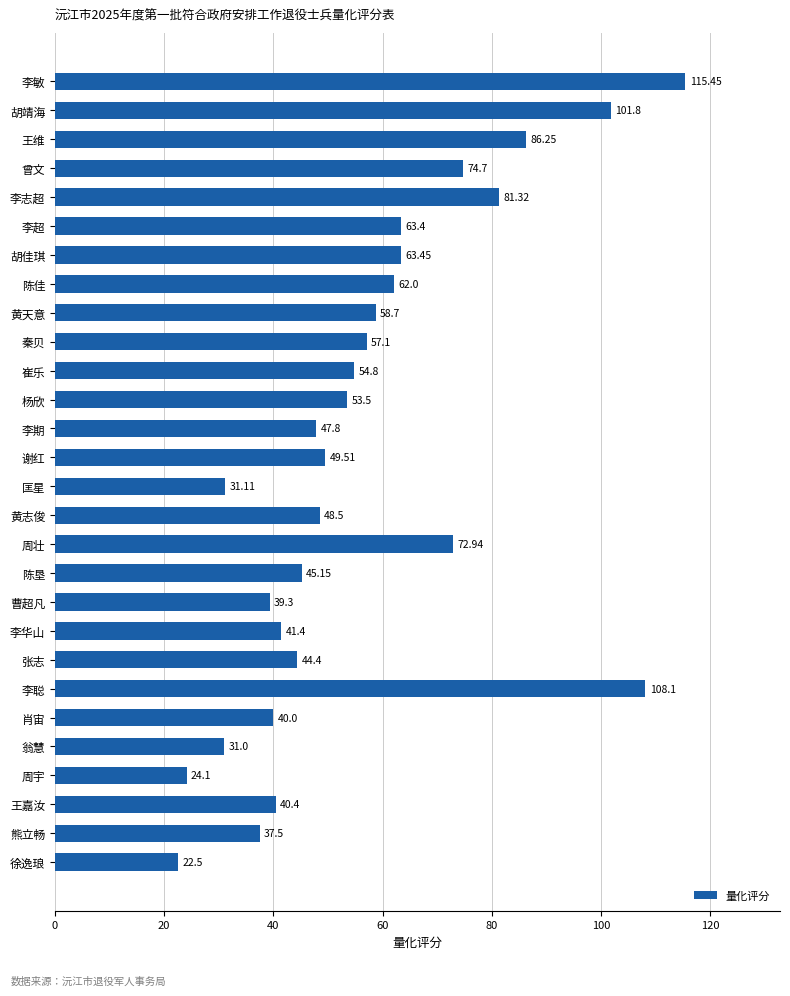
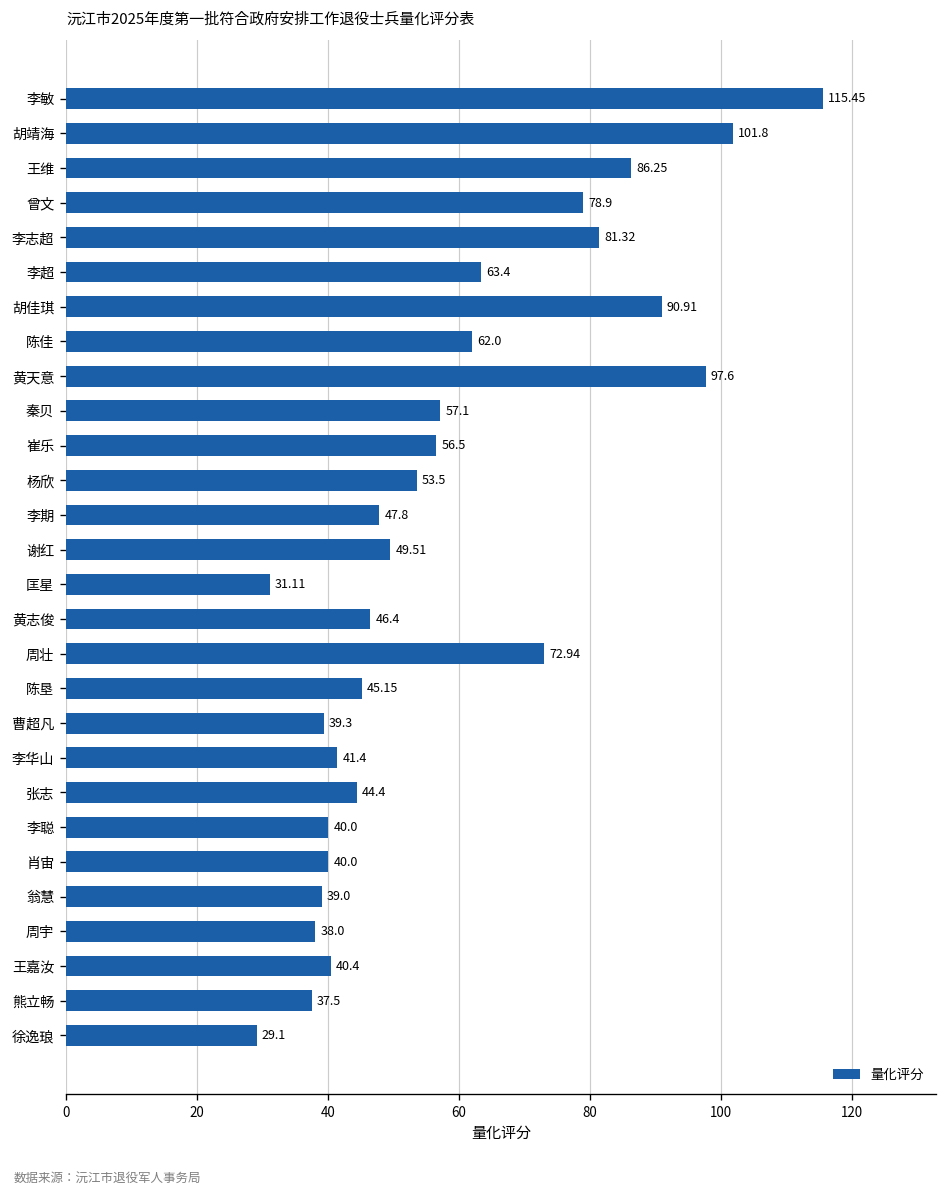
  {
    "李敏": 115.45,
    "胡靖海": 101.8,
    "王维": 86.25,
-   "曾文": 74.7,
+   "曾文": 78.9,
    "李志超": 81.32,
    "李超": 63.4,
-   "胡佳琪": 63.45,
+   "胡佳琪": 90.91,
    "陈佳": 62.0,
-   "黄天意": 58.7,
+   "黄天意": 97.6,
    "秦贝": 57.1,
-   "崔乐": 54.8,
+   "崔乐": 56.5,
    "杨欣": 53.5,
    "李期": 47.8,
    "谢红": 49.51,
    "匡星": 31.11,
-   "黄志俊": 48.5,
+   "黄志俊": 46.4,
    "周壮": 72.94,
    "陈垦": 45.15,
    "曹超凡": 39.3,
    "李华山": 41.4,
    "张志": 44.4,
-   "李聪": 108.1,
+   "李聪": 40.0,
    "肖宙": 40.0,
-   "翁慧": 31.0,
-   "周宇": 24.1,
+   "翁慧": 39.0,
+   "周宇": 38.0,
    "王嘉汝": 40.4,
    "熊立畅": 37.5,
-   "徐逸琅": 22.5
+   "徐逸琅": 29.1
  }
